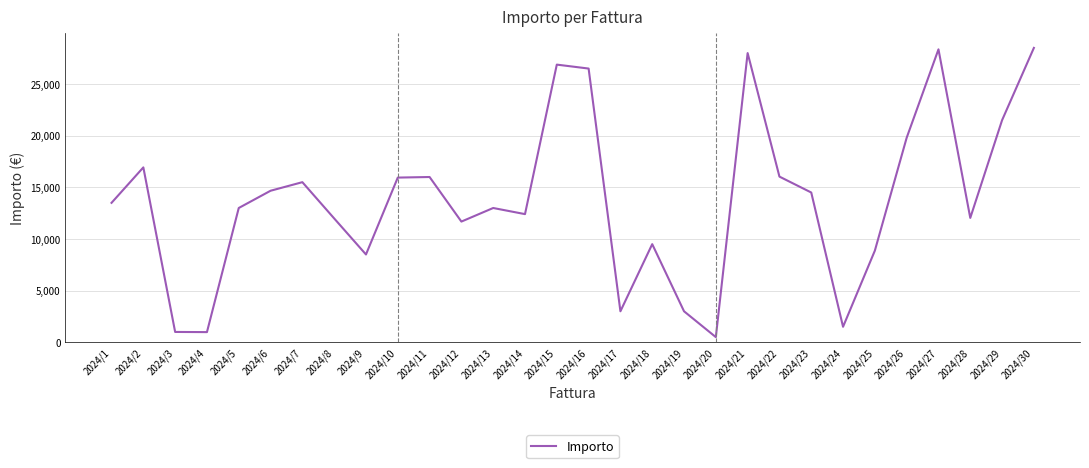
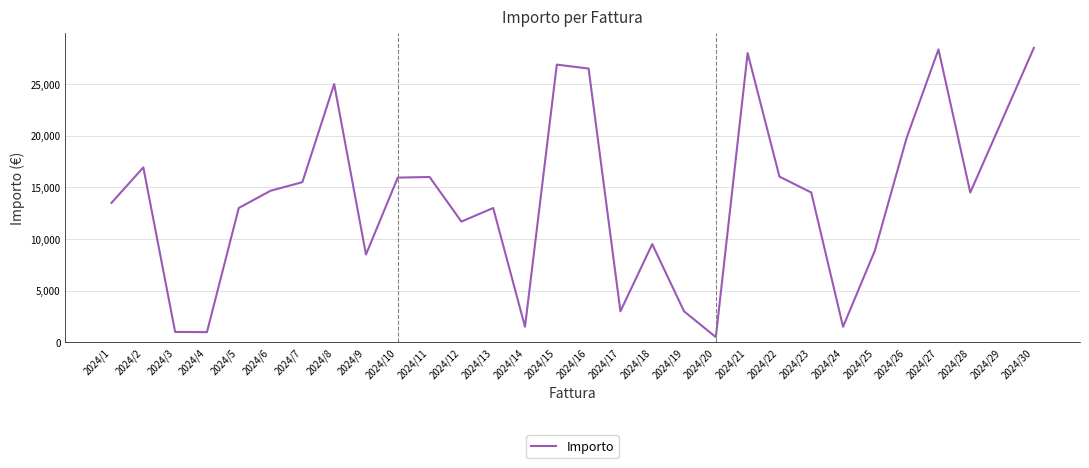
  {
    "2024/1": "13,500",
    "2024/2": "16,900",
    "2024/3": "1,000",
    "2024/4": "1,000",
    "2024/5": "13,000",
    "2024/6": "14,700",
    "2024/7": "15,500",
-   "2024/8": "12,000",
+   "2024/8": "25,000",
    "2024/9": "8,500",
    "2024/10": "15,900",
    "2024/11": "16,000",
    "2024/12": "11,700",
    "2024/13": "13,000",
-   "2024/14": "12,400",
+   "2024/14": "1,500",
    "2024/15": "26,900",
    "2024/16": "26,500",
    "2024/17": "3,000",
    "2024/18": "9,500",
    "2024/19": "3,000",
    "2024/20": "500",
    "2024/21": "28,000",
    "2024/22": "16,000",
    "2024/23": "14,500",
    "2024/24": "1,500",
    "2024/25": "8,900",
    "2024/26": "19,800",
    "2024/27": "28,400",
-   "2024/28": "12,000",
+   "2024/28": "14,500",
    "2024/29": "21,500",
    "2024/30": "28,500"
  }
